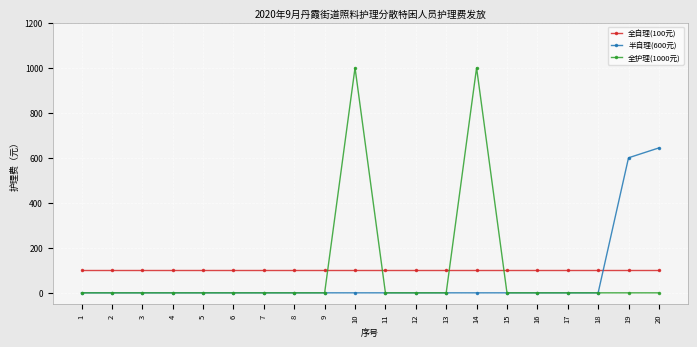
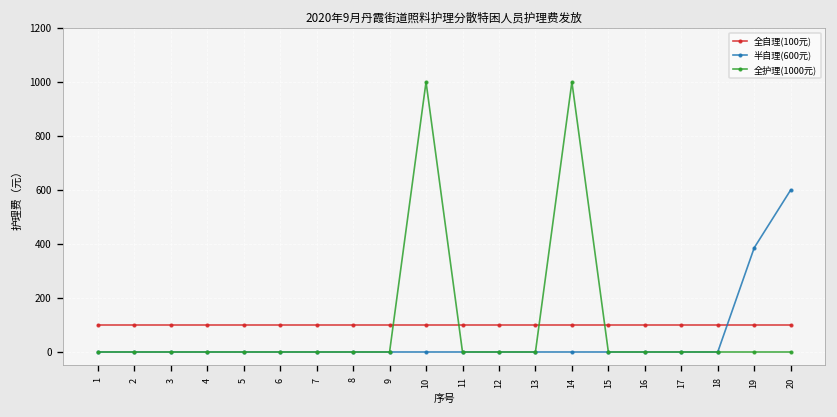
  {
    "全自理(100元)": {
      "1": 100,
      "2": 100,
      "3": 100,
      "4": 100,
      "5": 100,
      "6": 100,
      "7": 100,
      "8": 100,
      "9": 100,
      "10": 100,
      "11": 100,
      "12": 100,
      "13": 100,
      "14": 100,
      "15": 100,
      "16": 100,
      "17": 100,
      "18": 100,
      "19": 100,
      "20": 100
    },
    "半自理(600元)": {
      "10": 0,
      "14": 0,
-     "19": 600,
-     "20": 640
+     "19": 390,
+     "20": 600
    },
    "全护理(1000元)": {
      "10": 1000,
      "14": 1000,
      "19": 0,
      "20": 0
    }
  }
